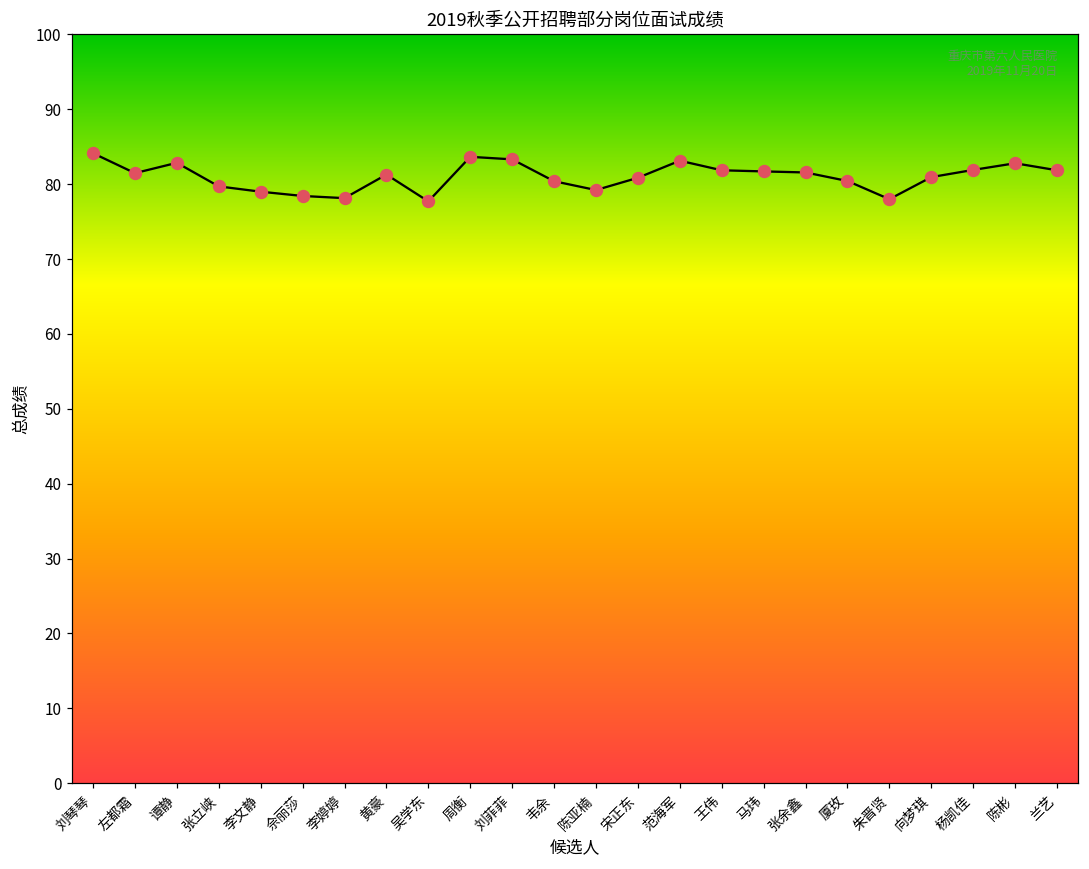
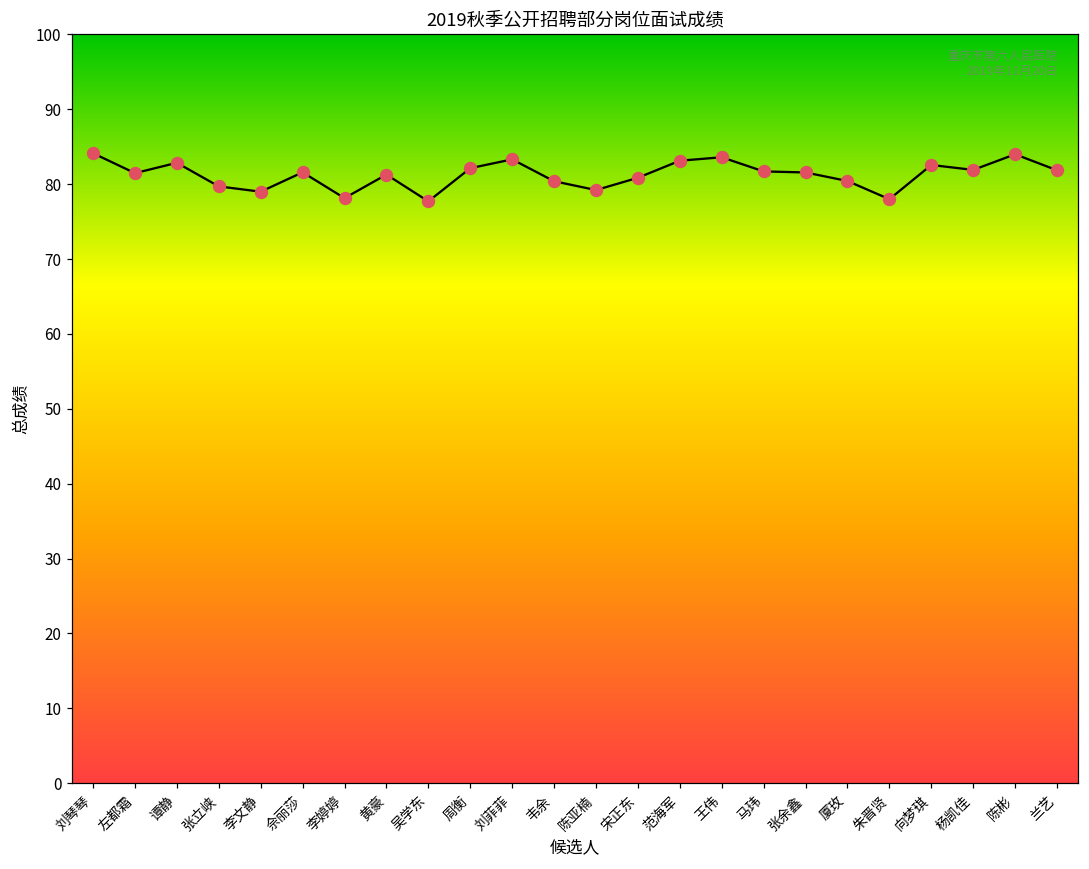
  {
    "刘琴琴": 84,
    "左都霜": 81,
    "谭静": 83,
    "张立峡": 80,
    "李文静": 79,
-   "佘丽莎": 78,
+   "佘丽莎": 82,
    "李婷婷": 78,
    "黄豪": 81,
    "吴学东": 78,
-   "周衡": 84,
+   "周衡": 82,
    "刘菲菲": 83,
    "韦余": 80,
    "陈亚楠": 79,
    "宋正东": 81,
    "范海军": 83,
-   "王伟": 82,
+   "王伟": 84,
    "马玮": 82,
    "张余鑫": 82,
    "厦玫": 80,
    "朱晋贤": 78,
-   "向梦琪": 81,
+   "向梦琪": 83,
    "杨凯佳": 82,
-   "陈彬": 83,
+   "陈彬": 84,
    "兰艺": 82
  }
